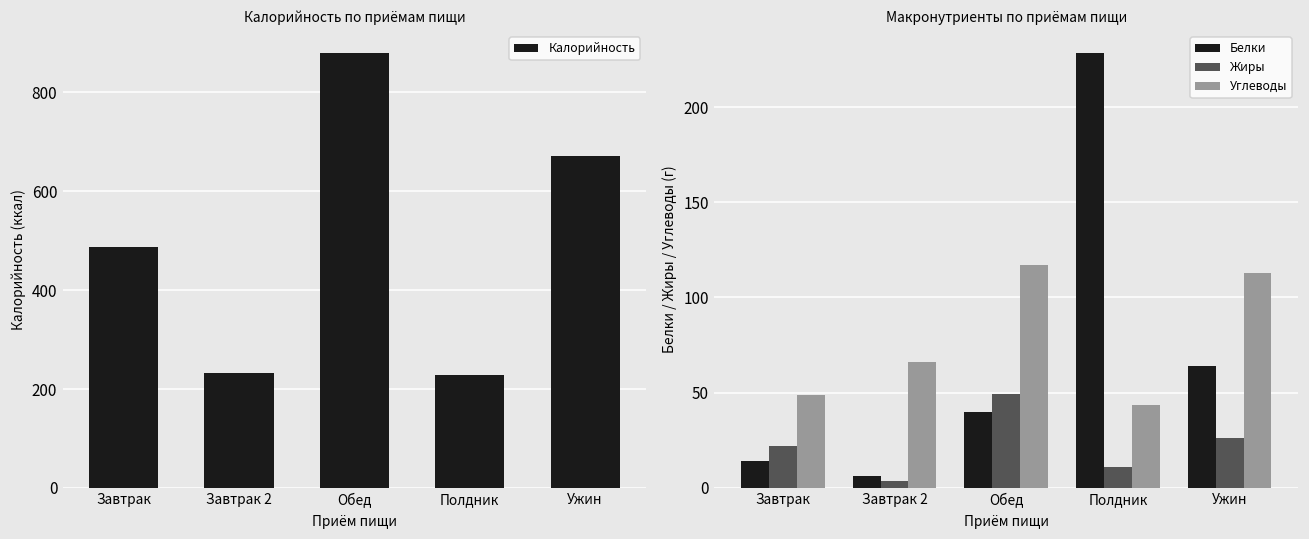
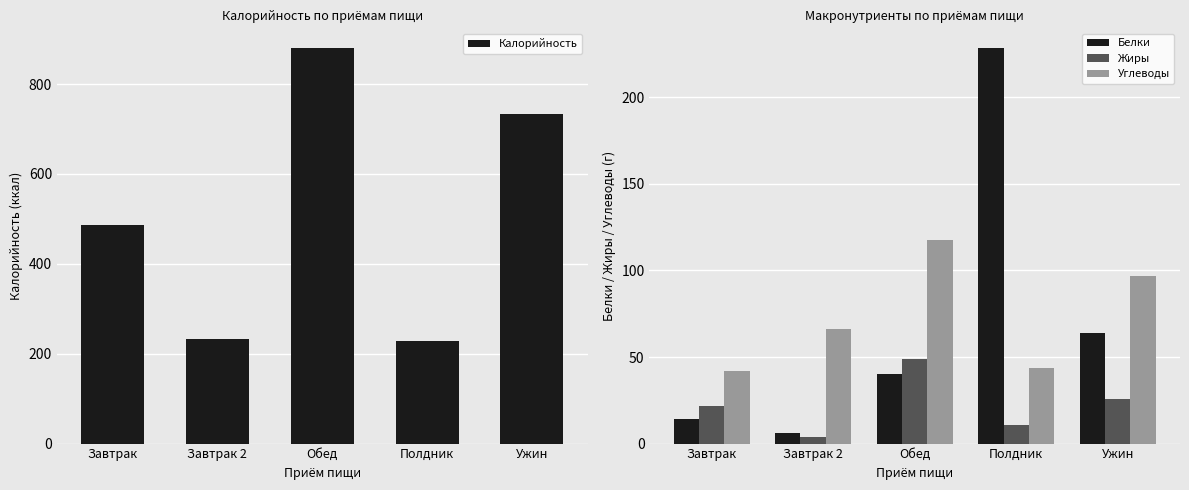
  {
    "Калорийность по приёмам пищи": {
      "Завтрак": 490,
      "Завтрак 2": 230,
      "Обед": 880,
      "Полдник": 230,
-     "Ужин": 670
+     "Ужин": 730
    },
    "Макронутриенты по приёмам пищи": {
      "Белки": {
        "Завтрак": 14,
        "Завтрак 2": 6,
        "Обед": 40,
        "Полдник": 228,
        "Ужин": 64
      },
      "Жиры": {
        "Завтрак": 22,
        "Завтрак 2": 4,
        "Обед": 49,
        "Полдник": 11,
        "Ужин": 26
      },
      "Углеводы": {
-       "Завтрак": 49,
+       "Завтрак": 42,
        "Завтрак 2": 66,
        "Обед": 117,
        "Полдник": 43,
-       "Ужин": 113
+       "Ужин": 97
      }
    }
  }
